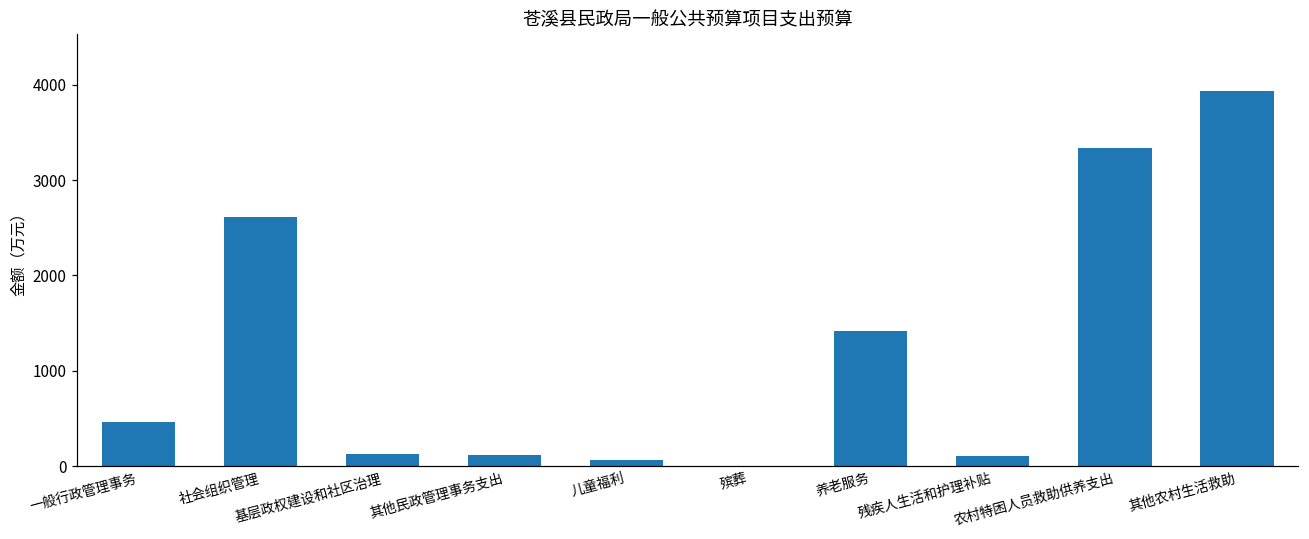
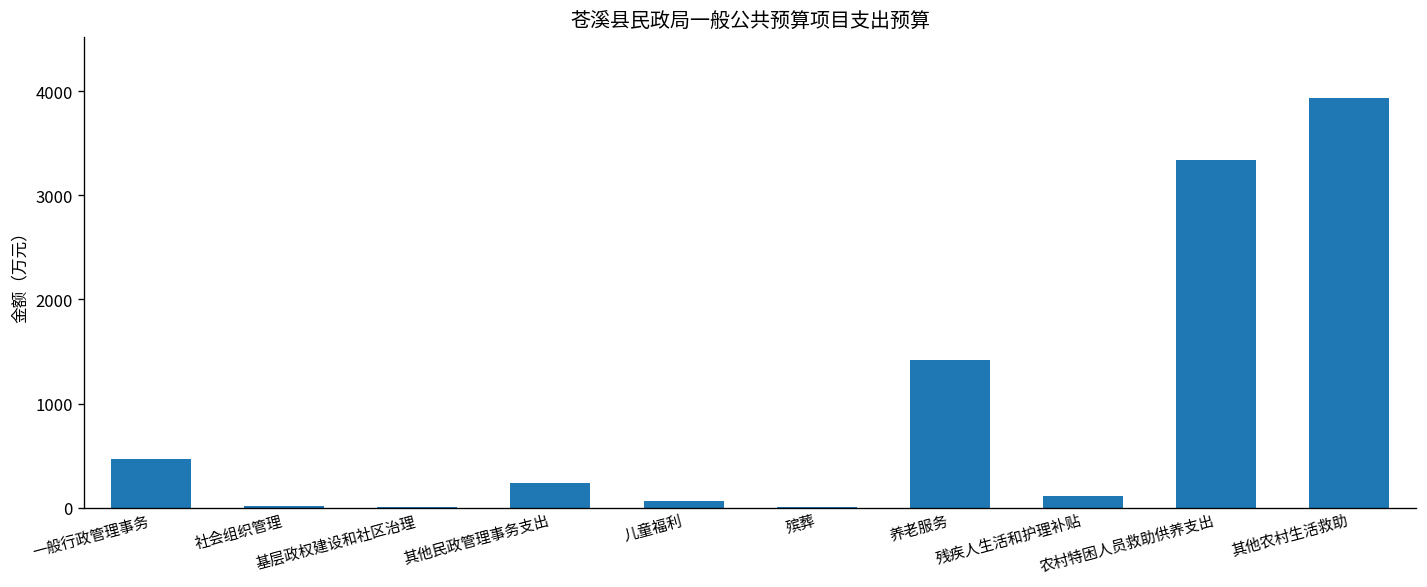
  {
    "一般行政管理事务": 500,
-   "社会组织管理": 2600,
-   "基层政权建设和社区治理": 100,
-   "其他民政管理事务支出": 100,
+   "社会组织管理": 0,
+   "基层政权建设和社区治理": 0,
+   "其他民政管理事务支出": 200,
    "儿童福利": 100,
    "养老服务": 1400,
    "残疾人生活和护理补贴": 100,
    "农村特困人员救助供养支出": 3300,
    "其他农村生活救助": 3900
  }
